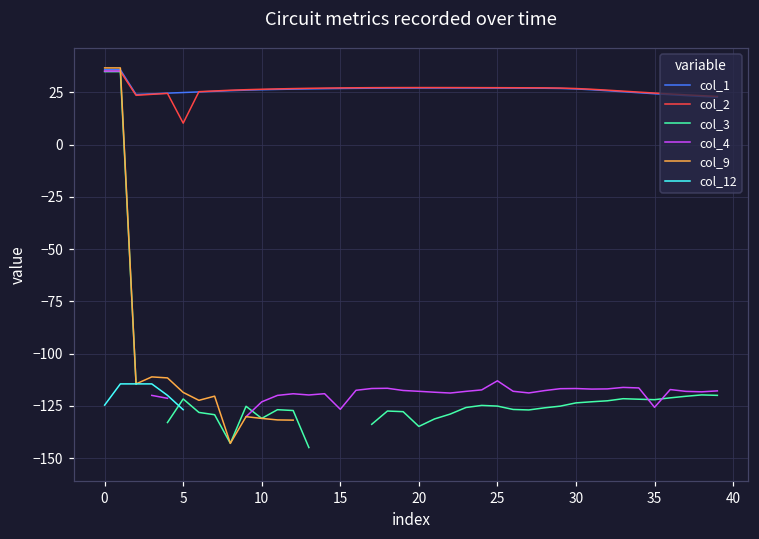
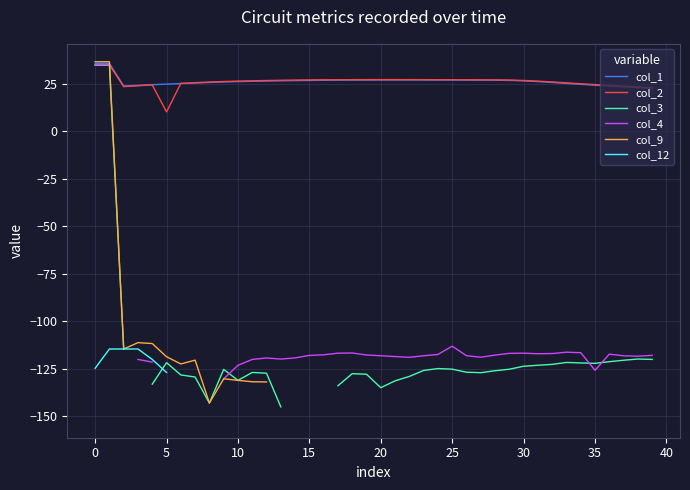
  {
    "col_1": {
      "5": 25
    },
    "col_2": {
      "5": 10
    },
    "col_3": {
      "5": -122,
      "20": -135,
      "25": -125,
      "30": -124,
      "35": -122
    },
    "col_4": {
      "10": -123,
-     "15": -127,
+     "15": -118,
      "20": -118,
      "25": -113,
      "30": -117,
      "35": -126
    },
    "col_9": {
      "5": -119
    },
    "col_12": {
      "0": -125,
      "5": -127
    }
  }
